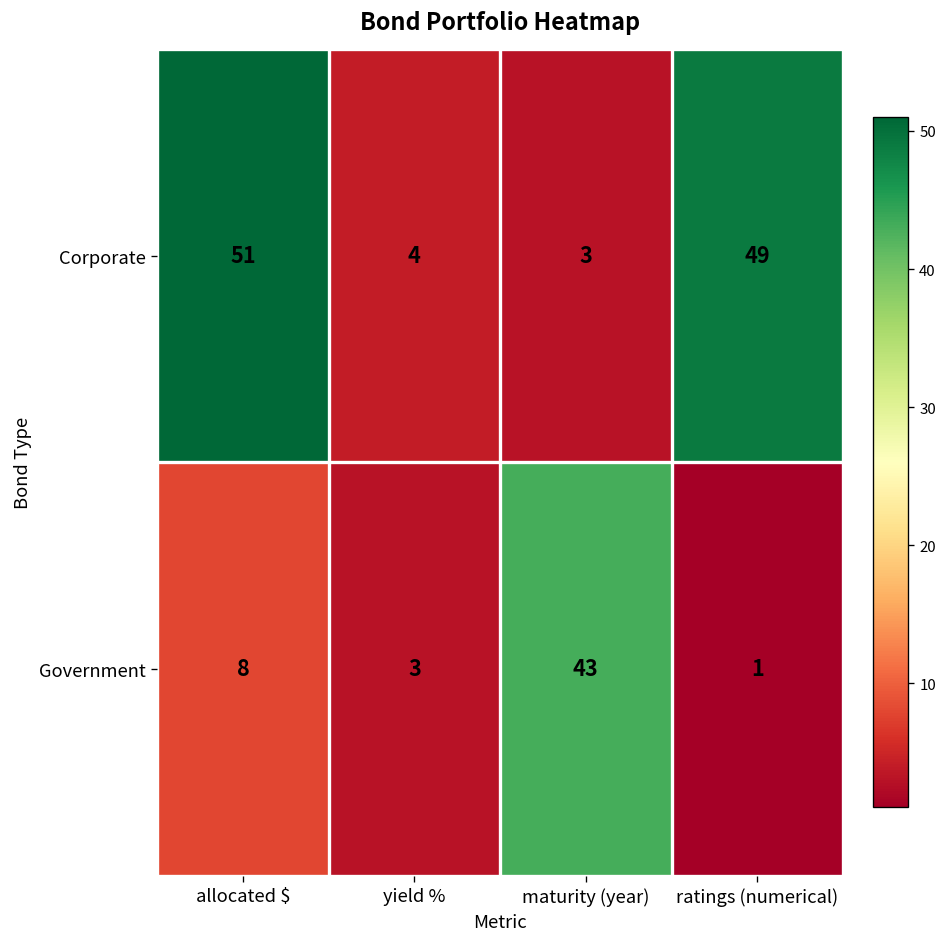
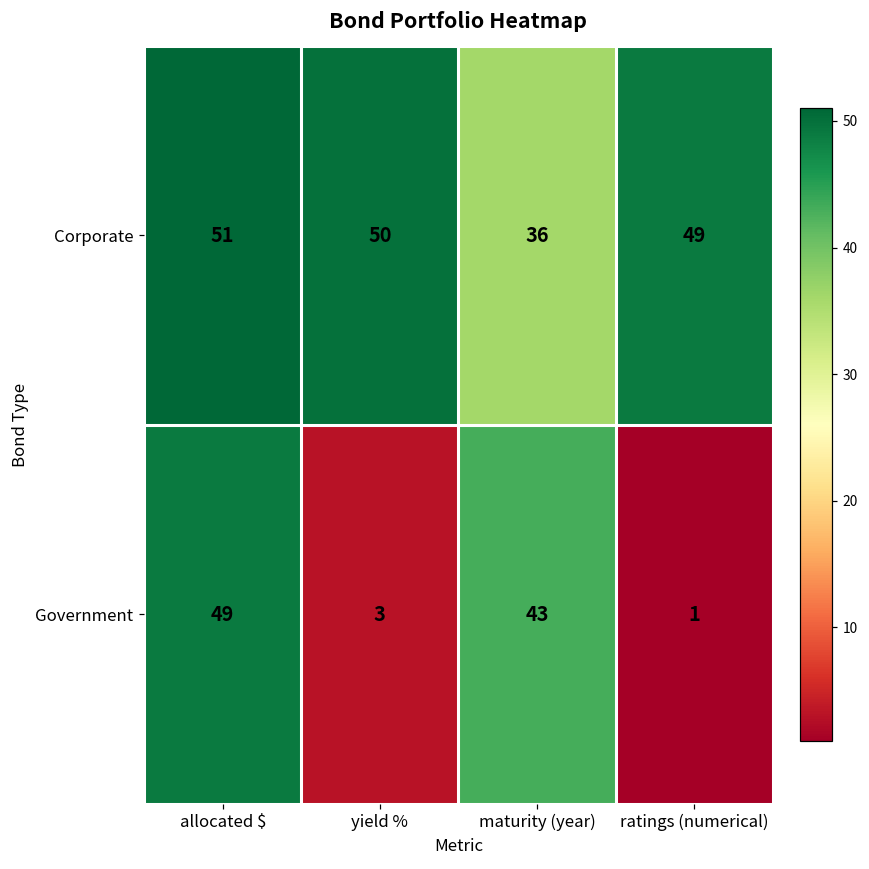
  {
    "Corporate": {
      "allocated $": 51,
-     "yield %": 4,
-     "maturity (year)": 3,
+     "yield %": 50,
+     "maturity (year)": 36,
      "ratings (numerical)": 49
    },
    "Government": {
-     "allocated $": 8,
+     "allocated $": 49,
      "yield %": 3,
      "maturity (year)": 43,
      "ratings (numerical)": 1
    }
  }
